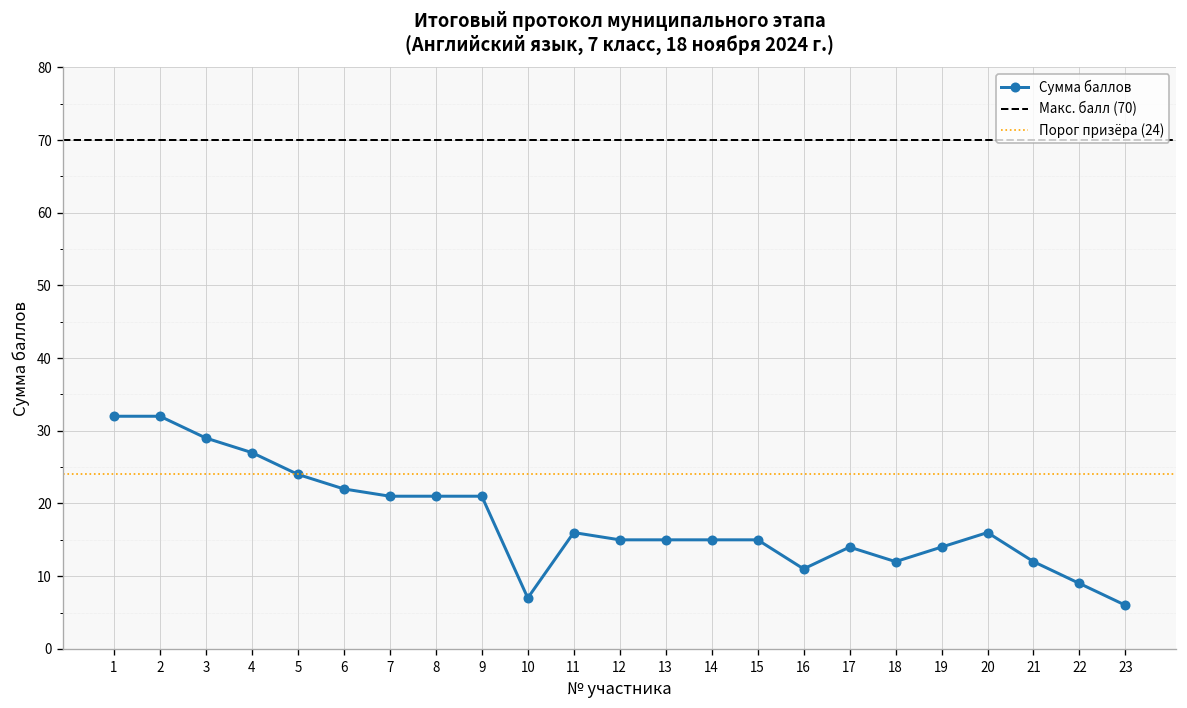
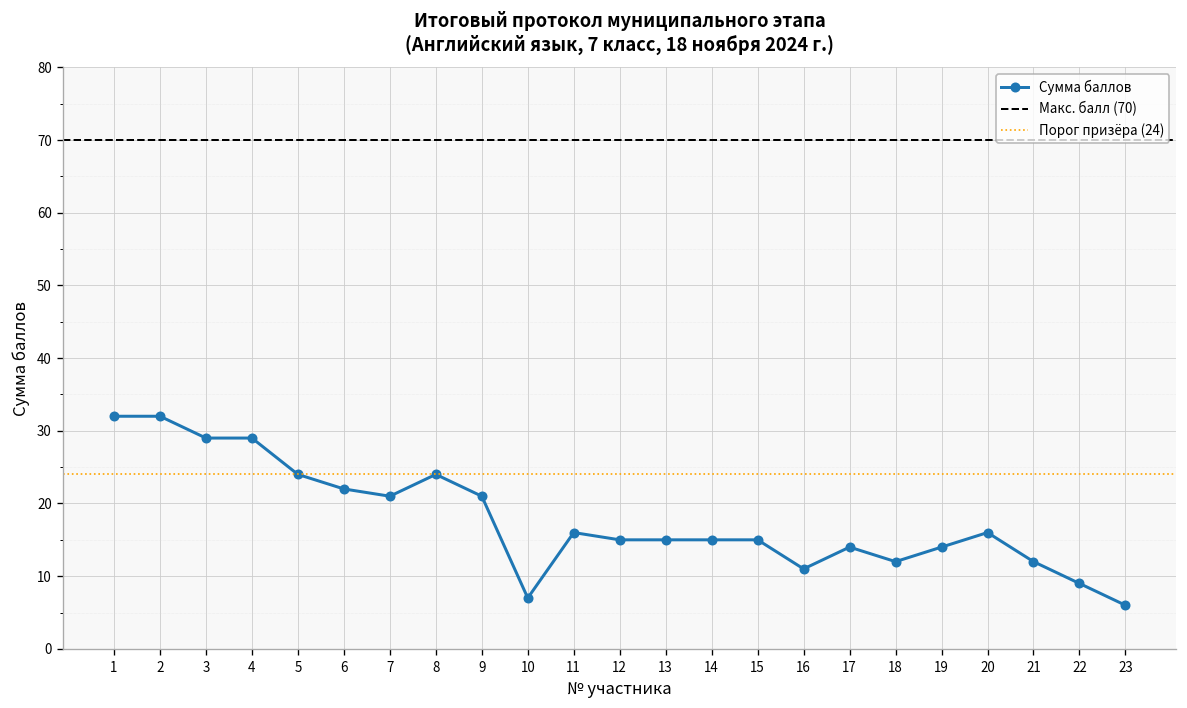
  {
    "1": 32,
    "2": 32,
    "3": 29,
-   "4": 27,
+   "4": 29,
    "5": 24,
    "6": 22,
    "7": 21,
-   "8": 21,
+   "8": 24,
    "9": 21,
    "10": 7,
    "11": 16,
    "12": 15,
    "13": 15,
    "14": 15,
    "15": 15,
    "16": 11,
    "17": 14,
    "18": 12,
    "19": 14,
    "20": 16,
    "21": 12,
    "22": 9,
    "23": 6
  }
